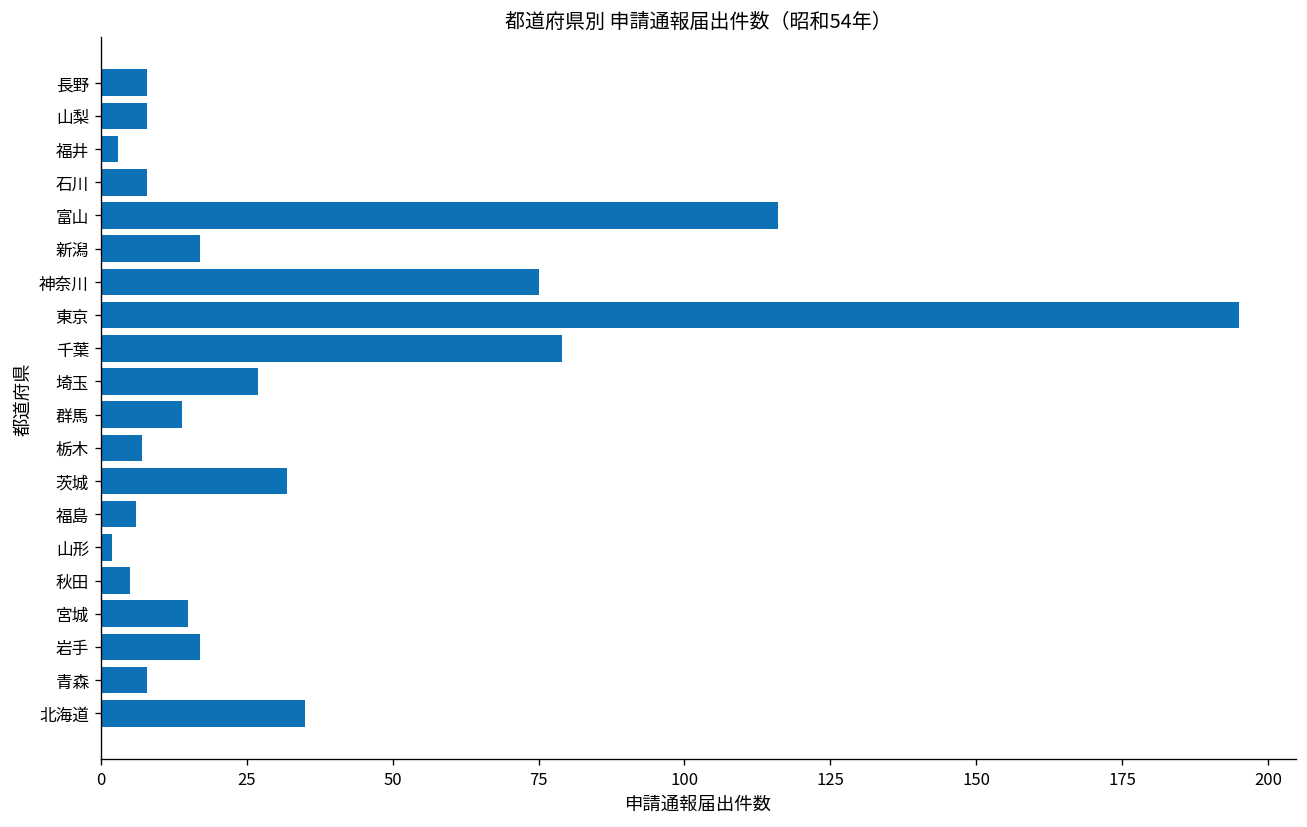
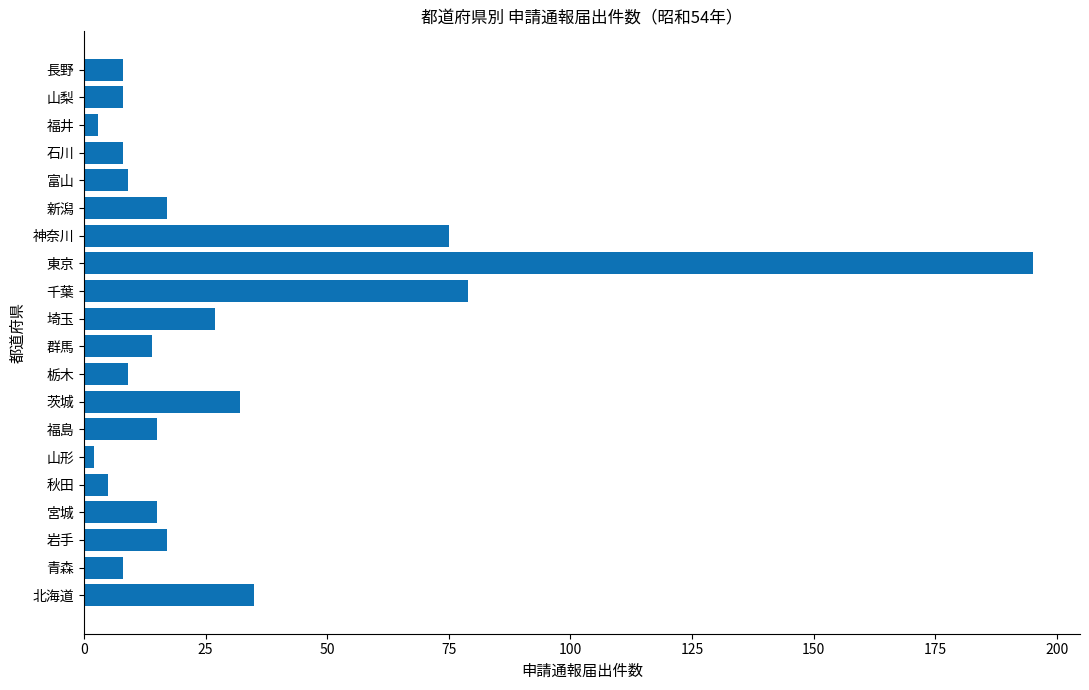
  {
    "長野": 8,
    "山梨": 8,
    "福井": 3,
    "石川": 8,
-   "富山": 116,
+   "富山": 9,
    "新潟": 17,
    "神奈川": 75,
    "東京": 195,
    "千葉": 79,
    "埼玉": 27,
    "群馬": 14,
-   "栃木": 7,
+   "栃木": 9,
    "茨城": 32,
-   "福島": 6,
+   "福島": 15,
    "山形": 2,
    "秋田": 5,
    "宮城": 15,
    "岩手": 17,
    "青森": 8,
    "北海道": 35
  }
